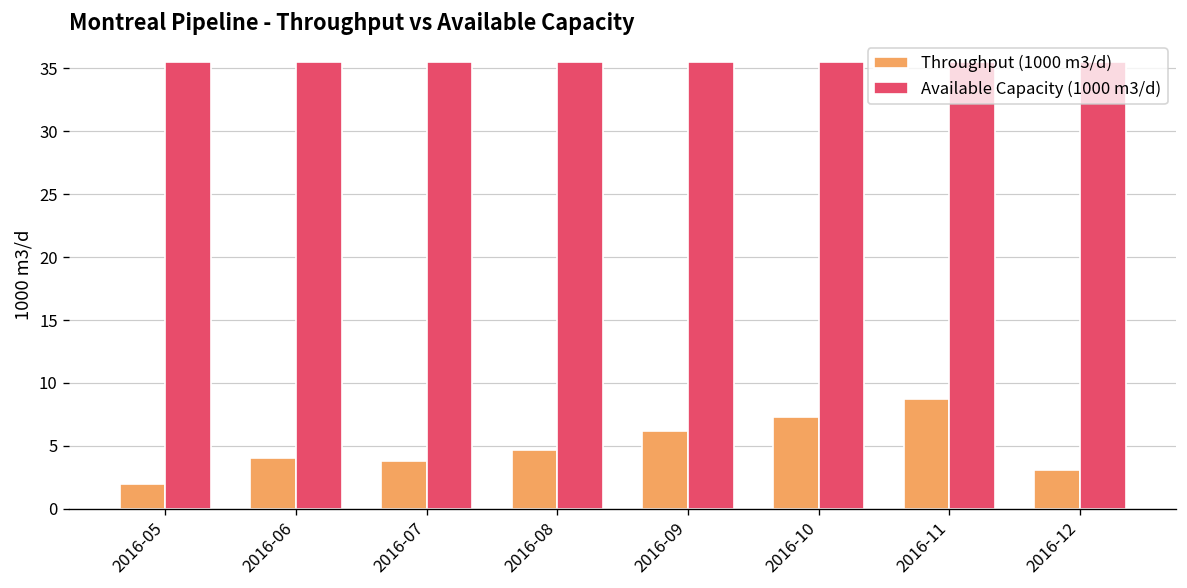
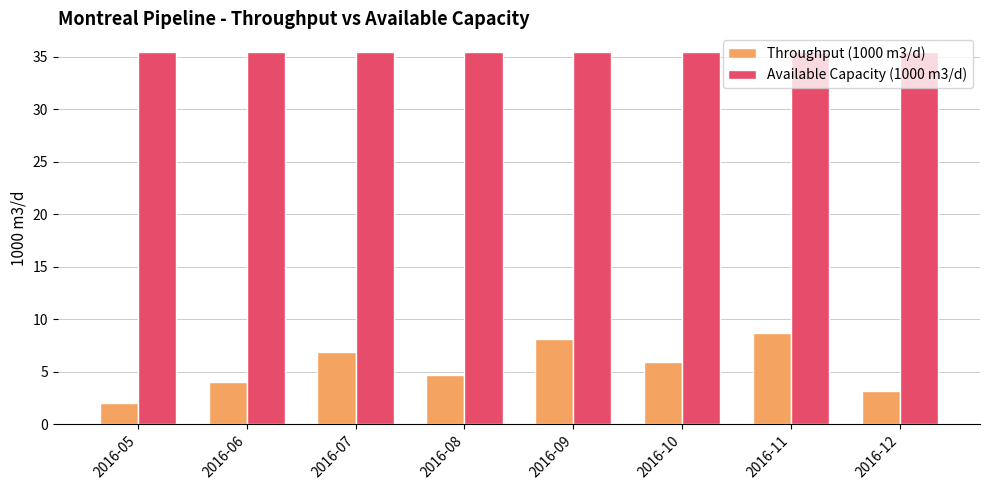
  {
    "Throughput (1000 m3/d)": {
      "2016-05": 2.0,
      "2016-06": 4.1,
-     "2016-07": 3.8,
+     "2016-07": 6.8,
      "2016-08": 4.6,
-     "2016-09": 6.2,
-     "2016-10": 7.3,
+     "2016-09": 8.1,
+     "2016-10": 5.9,
      "2016-11": 8.7,
      "2016-12": 3.1
    },
    "Available Capacity (1000 m3/d)": {
      "2016-05": 35.5,
      "2016-06": 35.5,
      "2016-07": 35.5,
      "2016-08": 35.5,
      "2016-09": 35.5,
      "2016-10": 35.5
    }
  }
